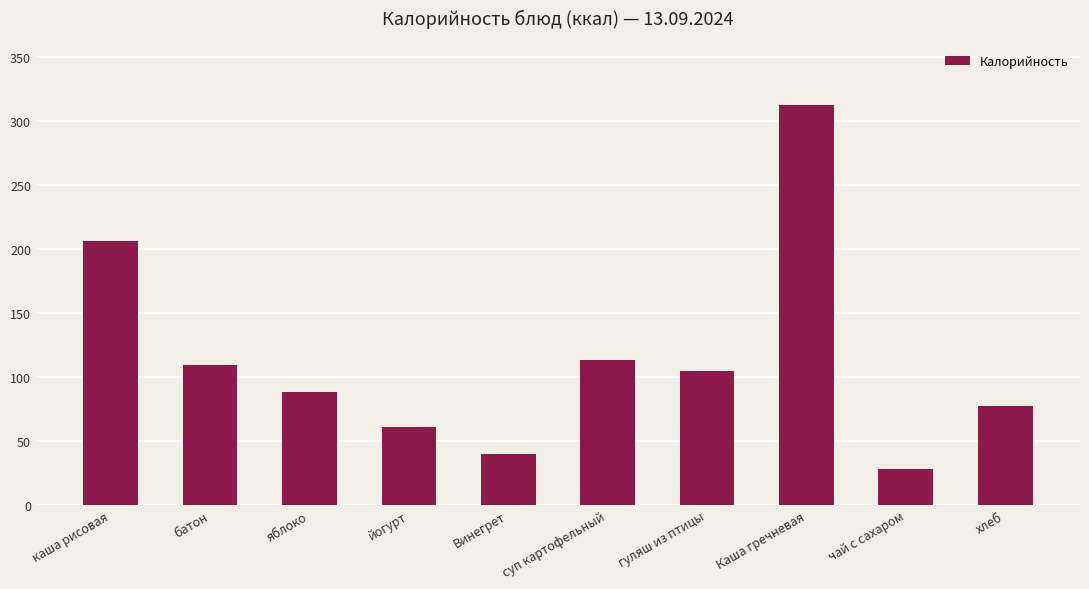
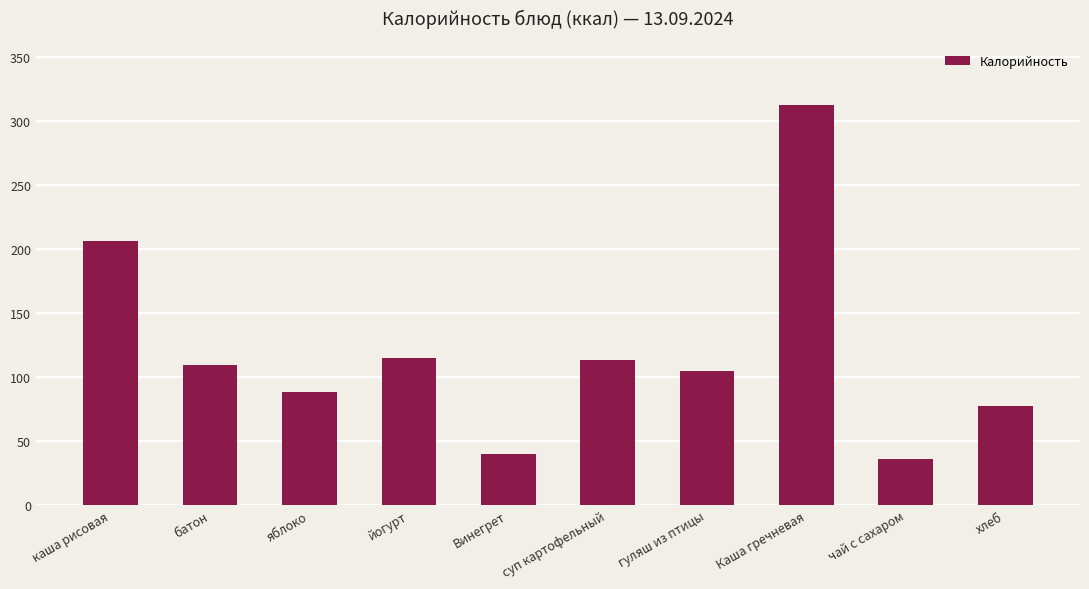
  {
    "каша рисовая": 206,
    "батон": 109,
    "яблоко": 88,
-   "йогурт": 61,
+   "йогурт": 115,
    "Винегрет": 40,
    "суп картофельный": 113,
    "гуляш из птицы": 105,
    "Каша гречневая": 312,
-   "чай с сахаром": 28,
+   "чай с сахаром": 36,
    "хлеб": 77
  }
